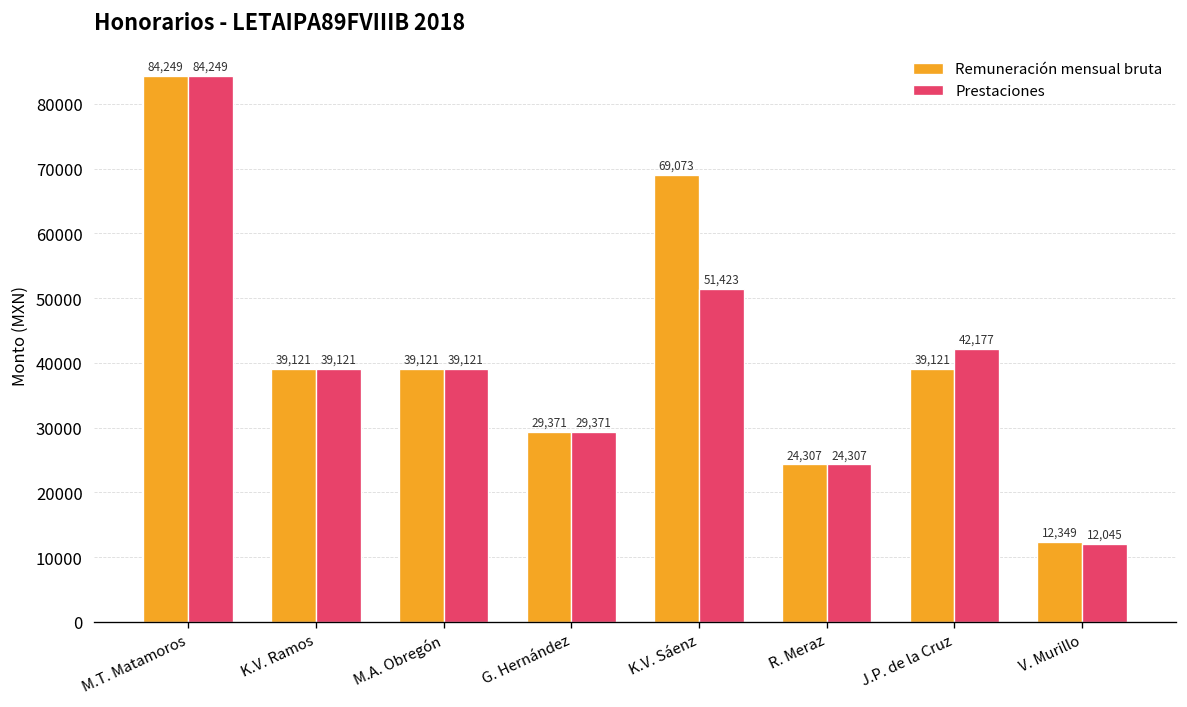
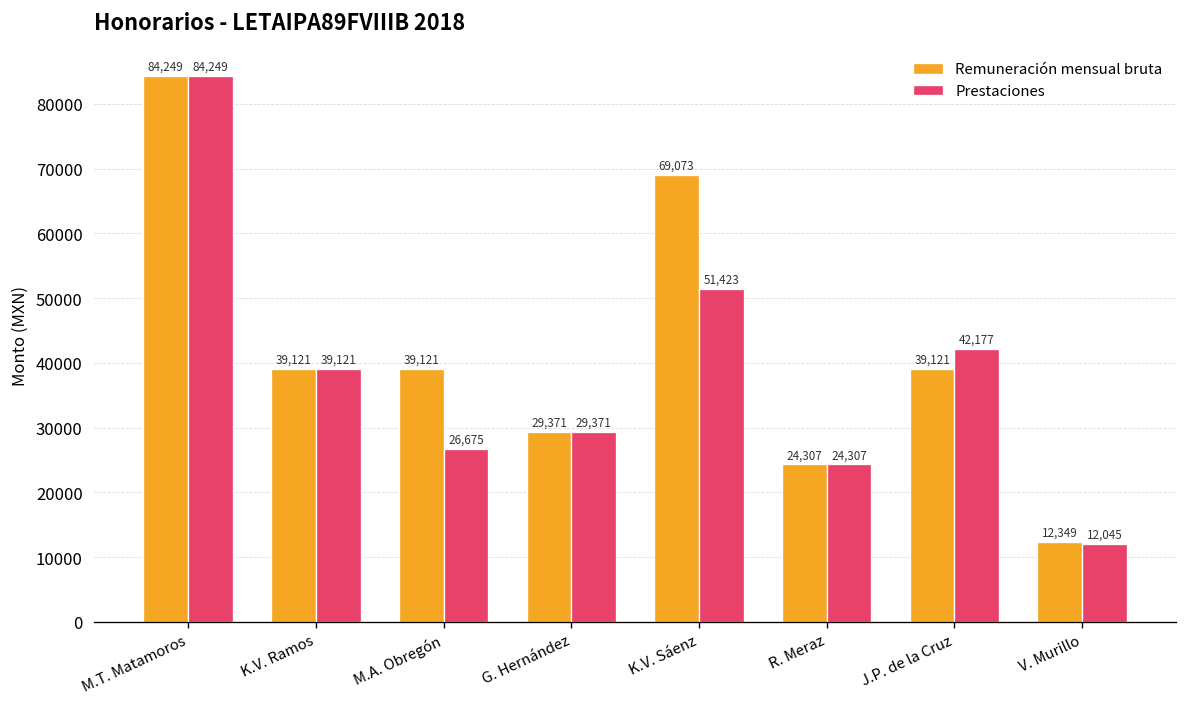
  {
    "Remuneración mensual bruta": {
      "M.T. Matamoros": "84,249",
      "K.V. Ramos": "39,121",
      "M.A. Obregón": "39,121",
      "G. Hernández": "29,371",
      "K.V. Sáenz": "69,073",
      "R. Meraz": "24,307",
      "J.P. de la Cruz": "39,121",
      "V. Murillo": "12,349"
    },
    "Prestaciones": {
      "M.T. Matamoros": "84,249",
      "K.V. Ramos": "39,121",
-     "M.A. Obregón": "39,121",
+     "M.A. Obregón": "26,675",
      "G. Hernández": "29,371",
      "K.V. Sáenz": "51,423",
      "R. Meraz": "24,307",
      "J.P. de la Cruz": "42,177",
      "V. Murillo": "12,045"
    }
  }
